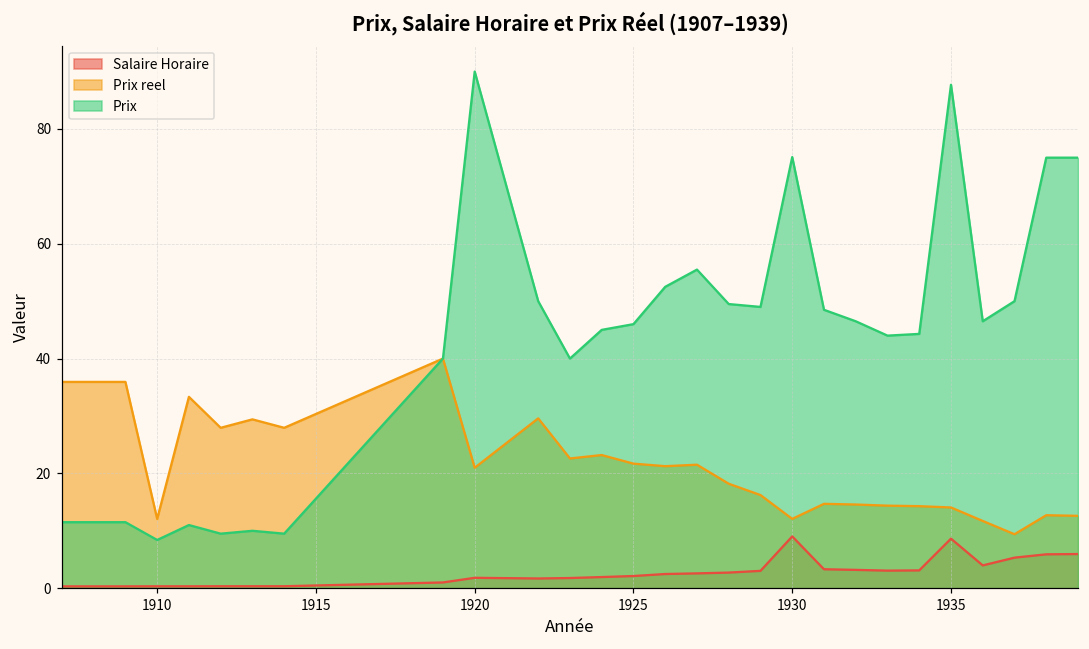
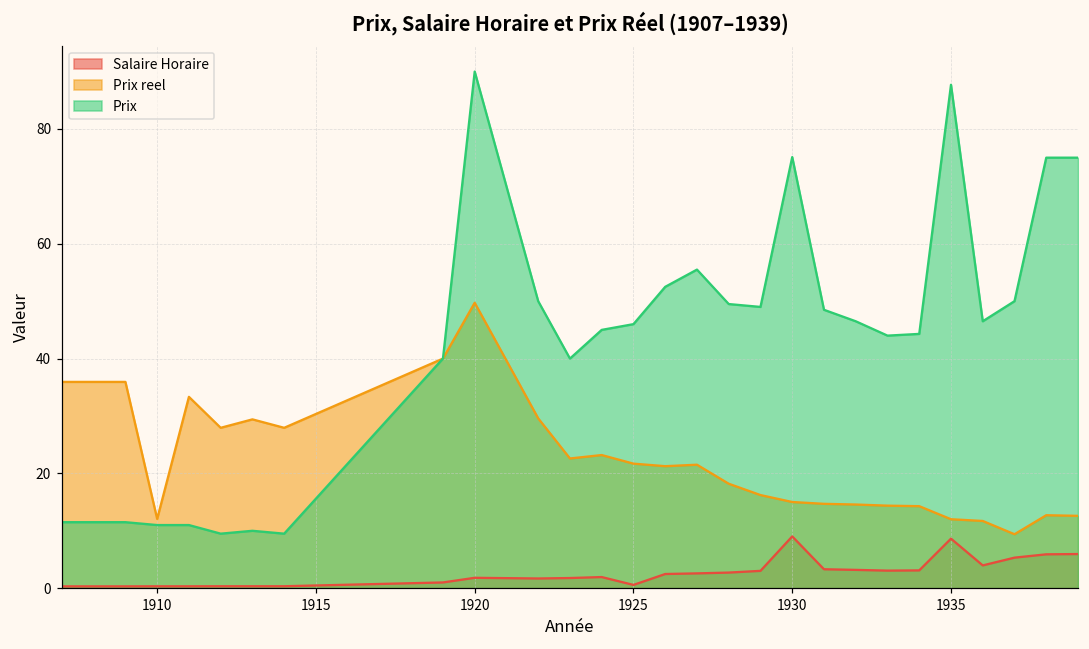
  {
    "Salaire Horaire": {
      "1910": 0,
      "1920": 2,
-     "1925": 2,
+     "1925": 1,
      "1930": 9,
      "1935": 9
    },
    "Prix reel": {
      "1910": 12,
-     "1920": 21,
+     "1920": 50,
      "1925": 22,
-     "1930": 12,
-     "1935": 14
+     "1930": 15,
+     "1935": 12
    },
    "Prix": {
-     "1910": 8,
+     "1910": 11,
      "1920": 90,
      "1925": 46,
      "1930": 75,
      "1935": 88
    }
  }
